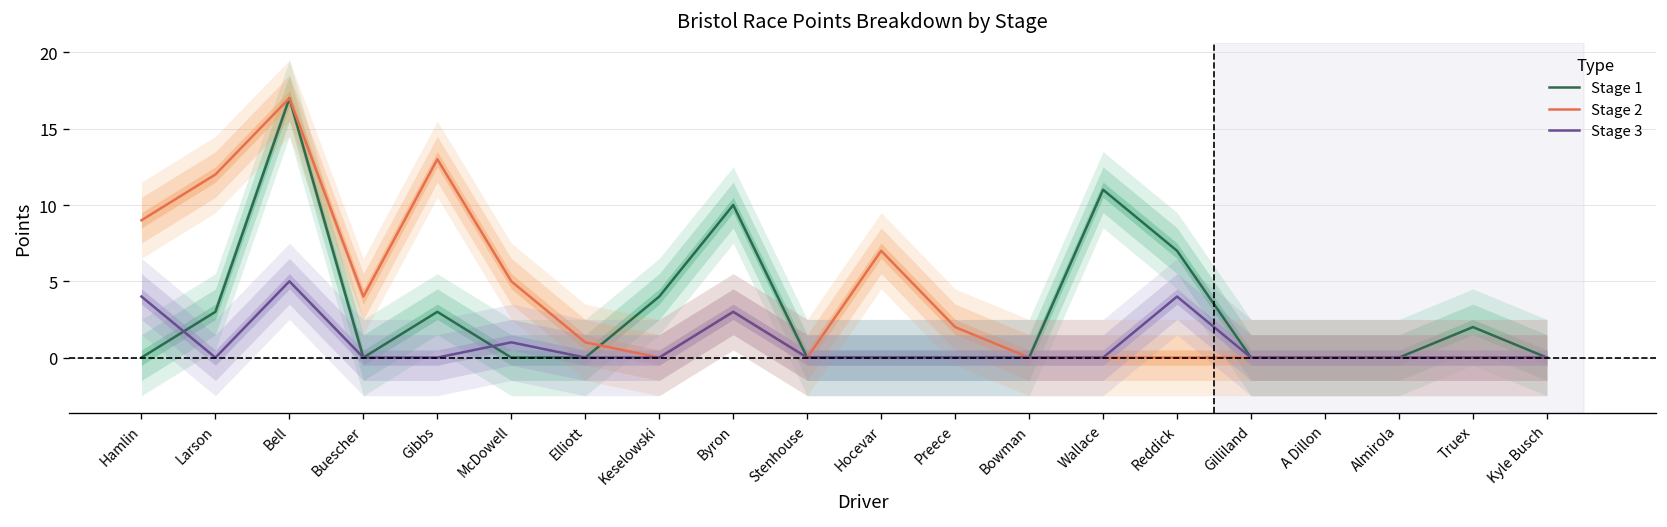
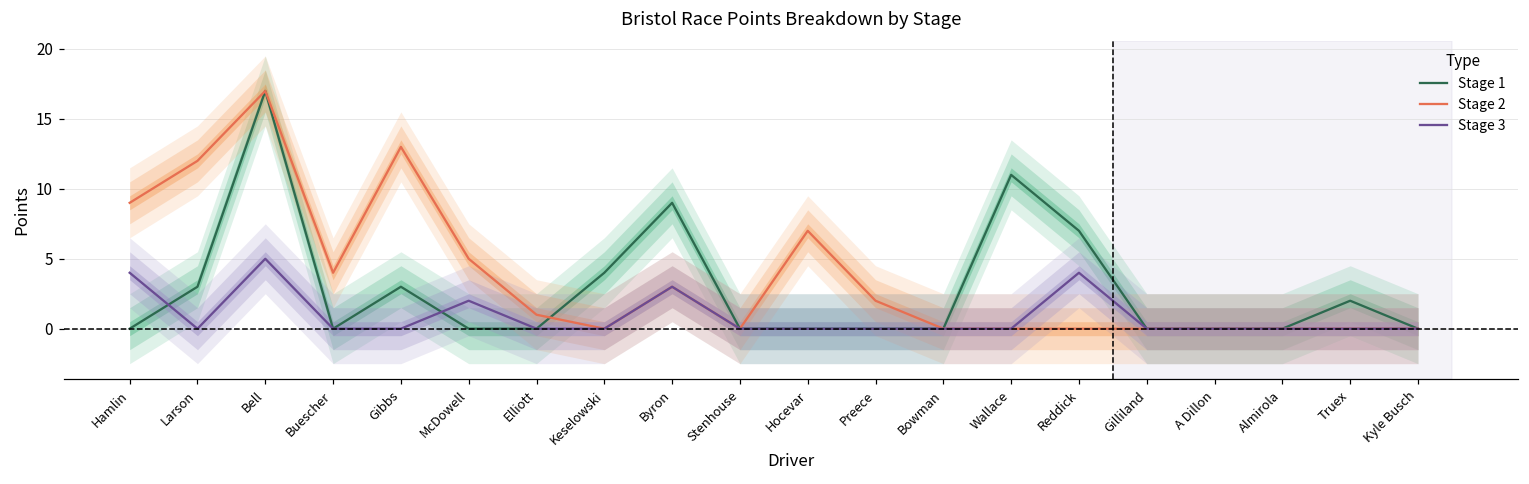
  {
    "Stage 1": {
      "Hamlin": 0,
      "Larson": 3,
      "Gibbs": 3,
      "McDowell": 0,
      "Keselowski": 4,
-     "Byron": 10,
+     "Byron": 9,
      "Wallace": 11,
      "Reddick": 7,
      "Truex": 2
    },
    "Stage 3": {
      "Hamlin": 4,
      "Larson": 0,
      "Bell": 5,
      "Gibbs": 0,
-     "McDowell": 1,
+     "McDowell": 2,
      "Reddick": 4
    }
  }
